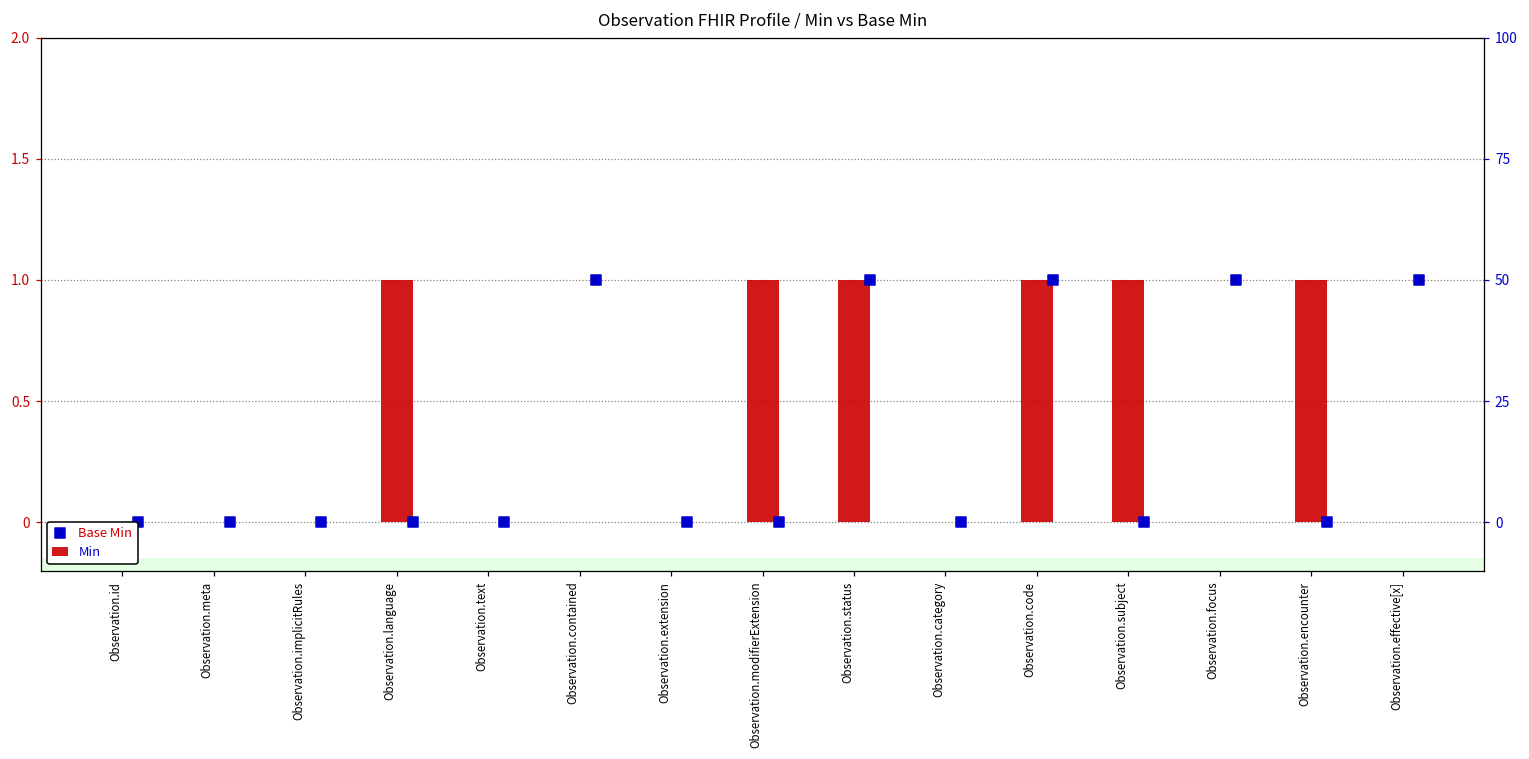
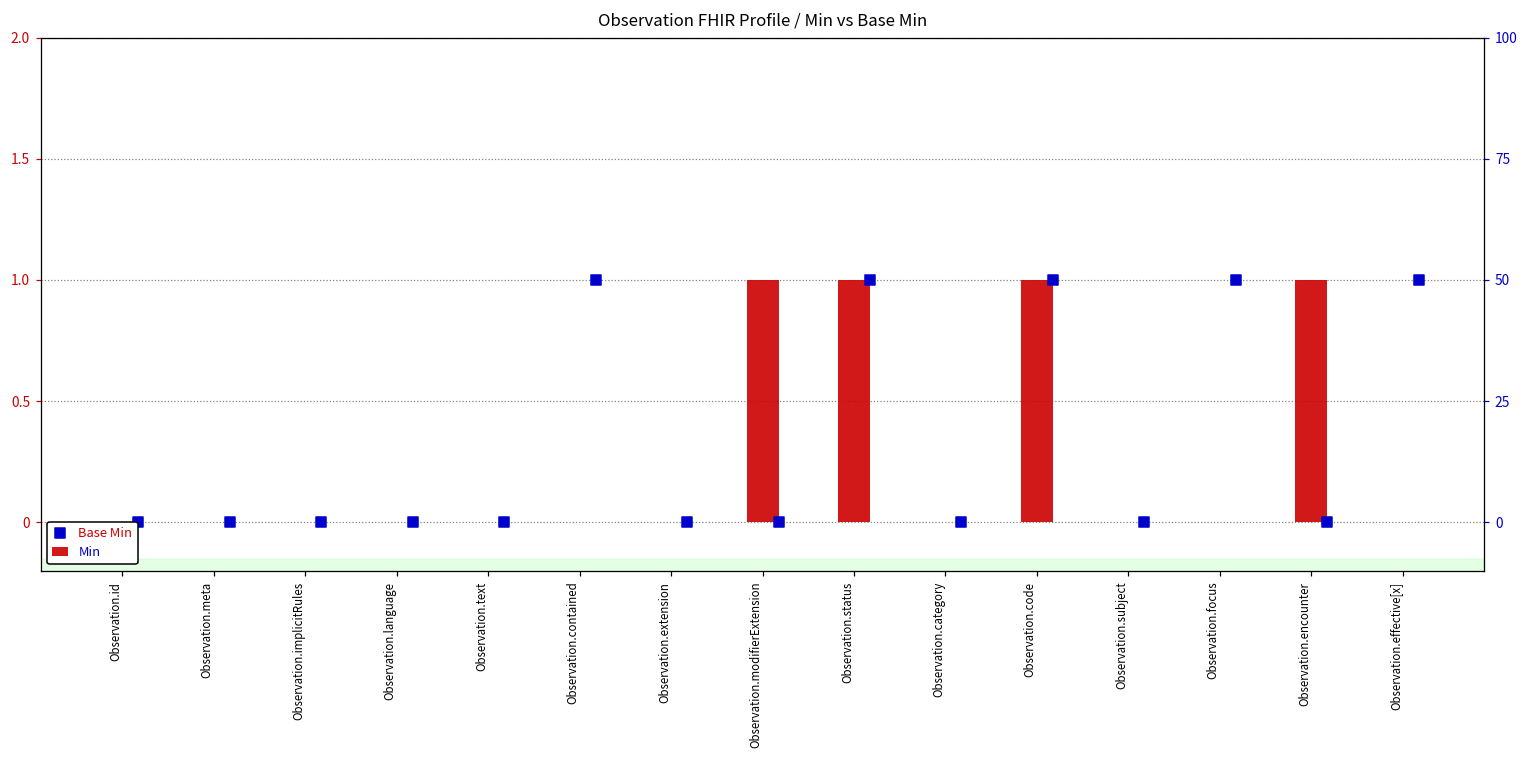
  {
    "Min": {
      "Observation.meta": 0,
      "Observation.implicitRules": 0,
-     "Observation.language": 1,
+     "Observation.language": 0,
      "Observation.text": 0,
      "Observation.contained": 0,
      "Observation.extension": 0,
      "Observation.modifierExtension": 1,
      "Observation.status": 1,
      "Observation.category": 0,
      "Observation.code": 1,
-     "Observation.subject": 1,
+     "Observation.subject": 0,
      "Observation.focus": 0,
      "Observation.encounter": 1,
      "Observation.effective[x]": 0
    }
  }
